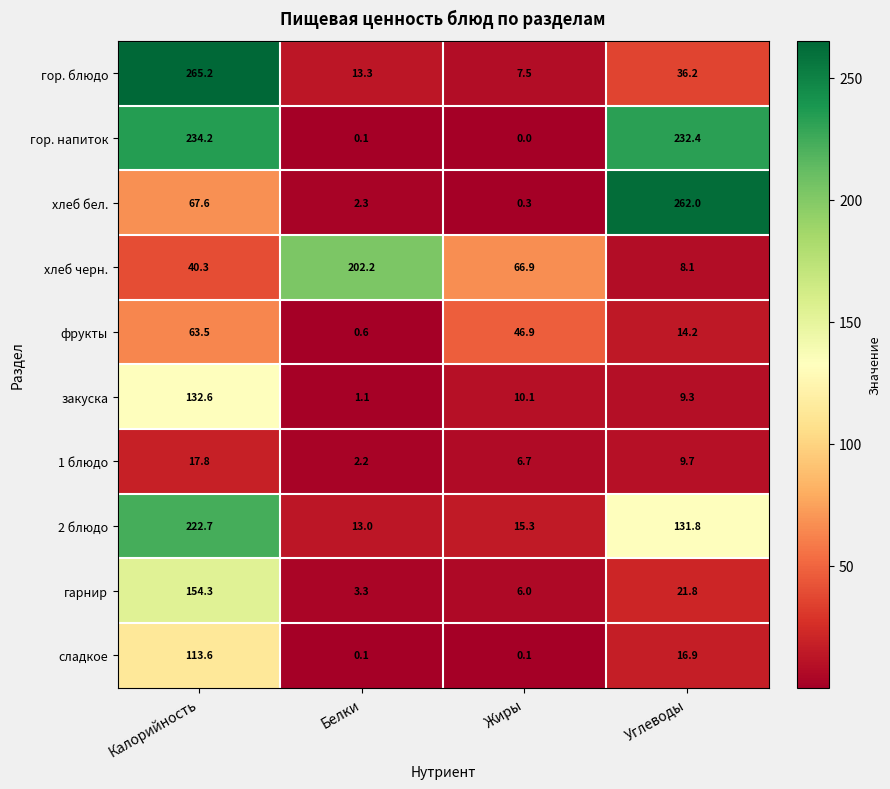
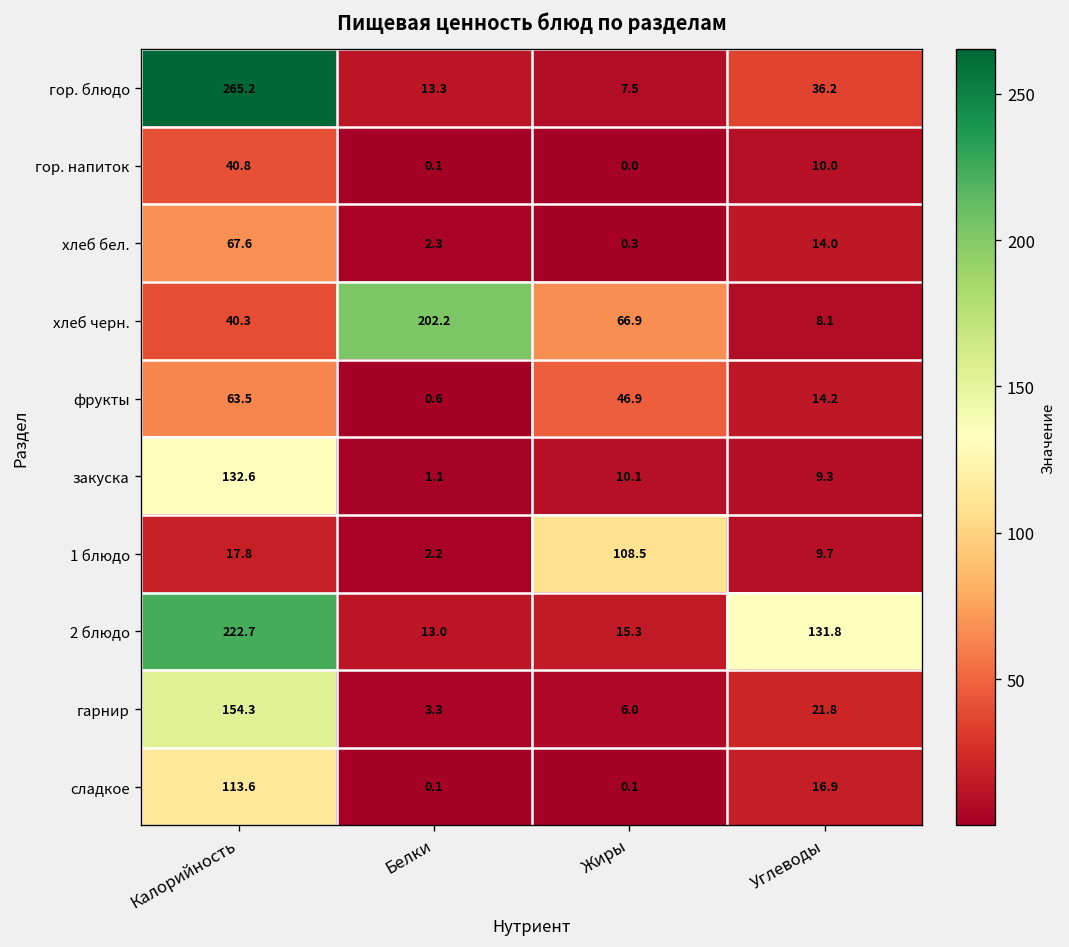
  {
    "гор. блюдо": {
      "Калорийность": 265.2,
      "Белки": 13.3,
      "Жиры": 7.5,
      "Углеводы": 36.2
    },
    "гор. напиток": {
-     "Калорийность": 234.2,
+     "Калорийность": 40.8,
      "Белки": 0.1,
      "Жиры": 0.0,
-     "Углеводы": 232.4
+     "Углеводы": 10.0
    },
    "хлеб бел.": {
      "Калорийность": 67.6,
      "Белки": 2.3,
      "Жиры": 0.3,
-     "Углеводы": 262.0
+     "Углеводы": 14.0
    },
    "хлеб черн.": {
      "Калорийность": 40.3,
      "Белки": 202.2,
      "Жиры": 66.9,
      "Углеводы": 8.1
    },
    "фрукты": {
      "Калорийность": 63.5,
      "Белки": 0.6,
      "Жиры": 46.9,
      "Углеводы": 14.2
    },
    "закуска": {
      "Калорийность": 132.6,
      "Белки": 1.1,
      "Жиры": 10.1,
      "Углеводы": 9.3
    },
    "1 блюдо": {
      "Калорийность": 17.8,
      "Белки": 2.2,
-     "Жиры": 6.7,
+     "Жиры": 108.5,
      "Углеводы": 9.7
    },
    "2 блюдо": {
      "Калорийность": 222.7,
      "Белки": 13.0,
      "Жиры": 15.3,
      "Углеводы": 131.8
    },
    "гарнир": {
      "Калорийность": 154.3,
      "Белки": 3.3,
      "Жиры": 6.0,
      "Углеводы": 21.8
    },
    "сладкое": {
      "Калорийность": 113.6,
      "Белки": 0.1,
      "Жиры": 0.1,
      "Углеводы": 16.9
    }
  }
